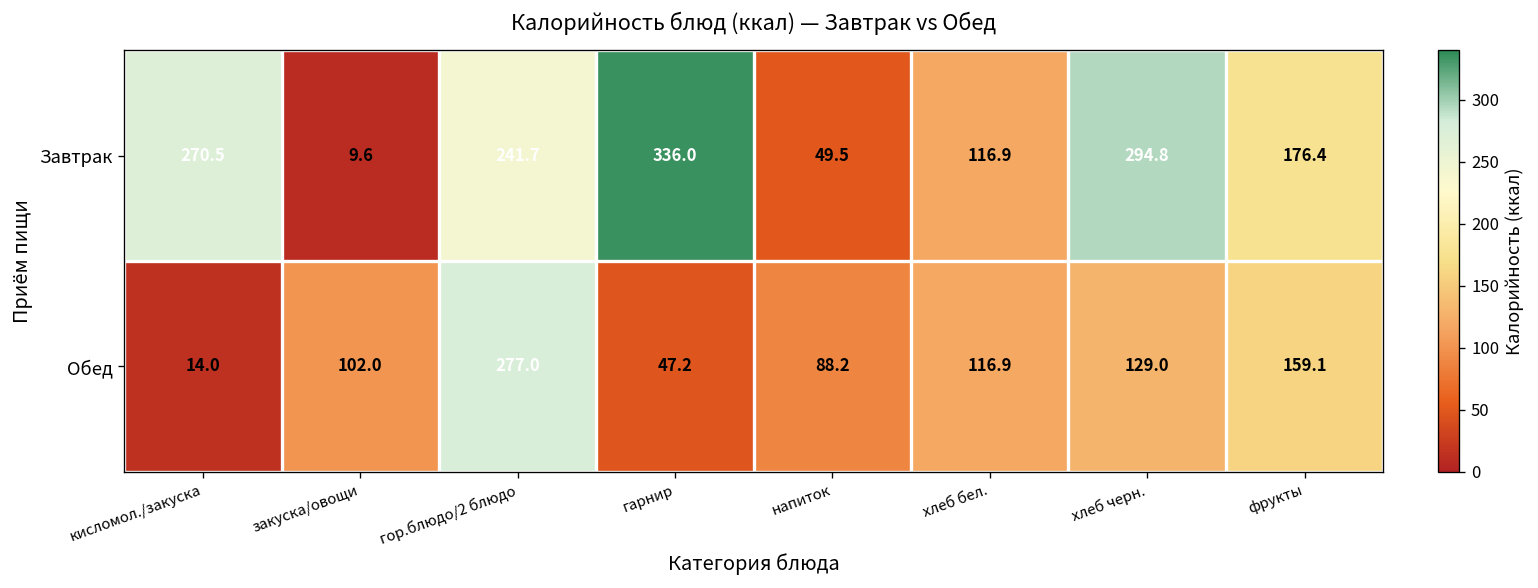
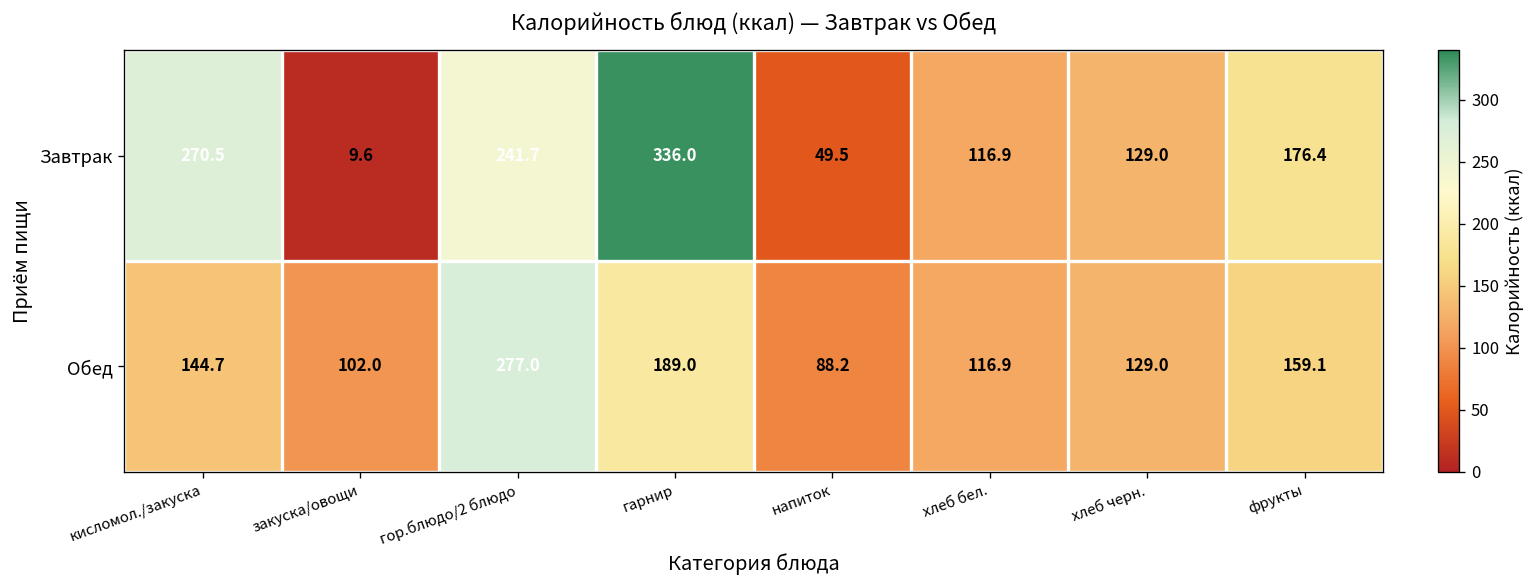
  {
    "Завтрак": {
      "закуска/овощи": 9.6,
      "гарнир": 336.0,
      "напиток": 49.5,
      "хлеб бел.": 116.9,
-     "хлеб черн.": 294.8,
+     "хлеб черн.": 129.0,
      "фрукты": 176.4
    },
    "Обед": {
-     "кисломол./закуска": 14.0,
+     "кисломол./закуска": 144.7,
      "закуска/овощи": 102.0,
-     "гарнир": 47.2,
+     "гарнир": 189.0,
      "напиток": 88.2,
      "хлеб бел.": 116.9,
      "хлеб черн.": 129.0,
      "фрукты": 159.1
    }
  }
